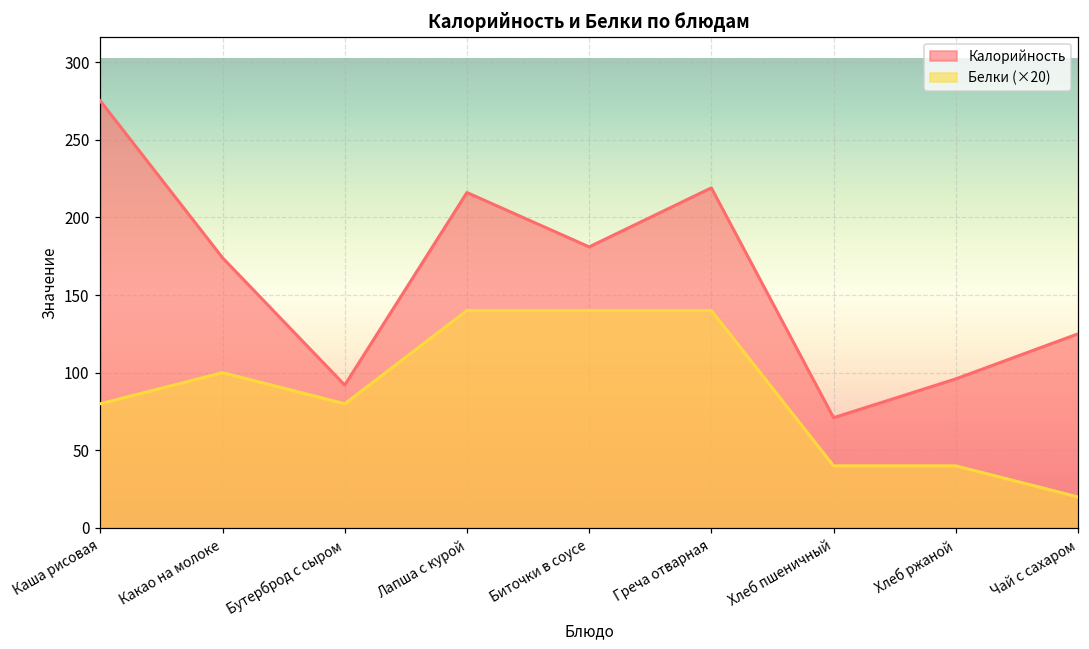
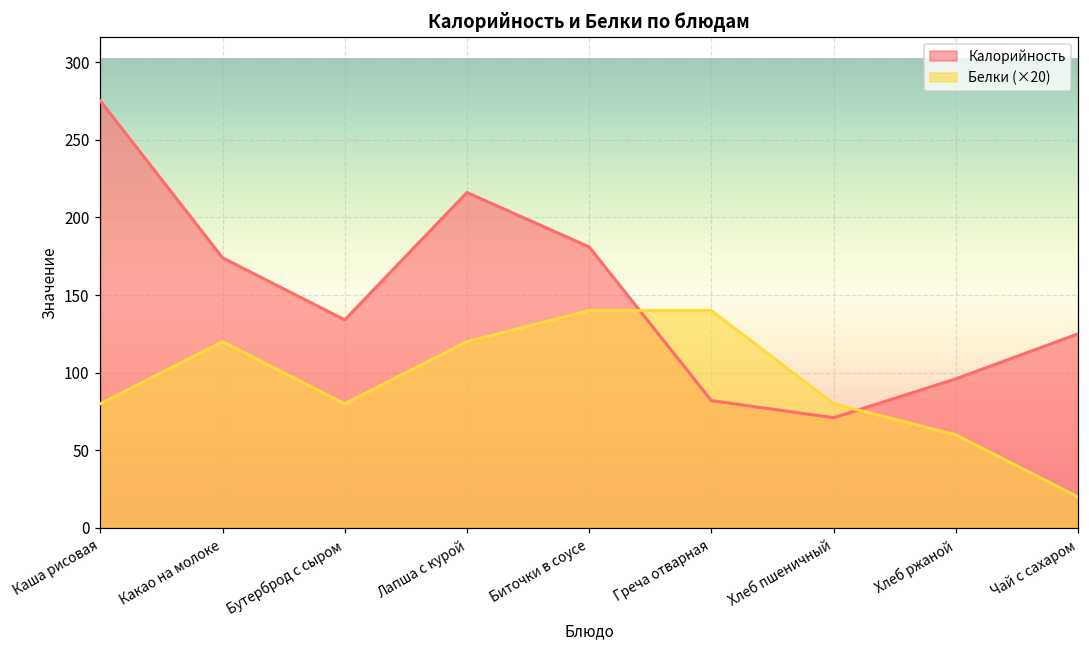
  {
    "Калорийность": {
      "Каша рисовая": 275,
      "Какао на молоке": 174,
-     "Бутерброд с сыром": 92,
+     "Бутерброд с сыром": 134,
      "Лапша с курой": 216,
      "Биточки в соусе": 181,
-     "Греча отварная": 219,
+     "Греча отварная": 82,
      "Хлеб пшеничный": 71,
      "Хлеб ржаной": 96,
      "Чай с сахаром": 125
    },
    "Белки (×20)": {
      "Каша рисовая": 80,
-     "Какао на молоке": 100,
+     "Какао на молоке": 120,
      "Бутерброд с сыром": 80,
-     "Лапша с курой": 140,
+     "Лапша с курой": 120,
      "Биточки в соусе": 140,
      "Греча отварная": 140,
-     "Хлеб пшеничный": 40,
-     "Хлеб ржаной": 40,
+     "Хлеб пшеничный": 80,
+     "Хлеб ржаной": 60,
      "Чай с сахаром": 20
    }
  }
